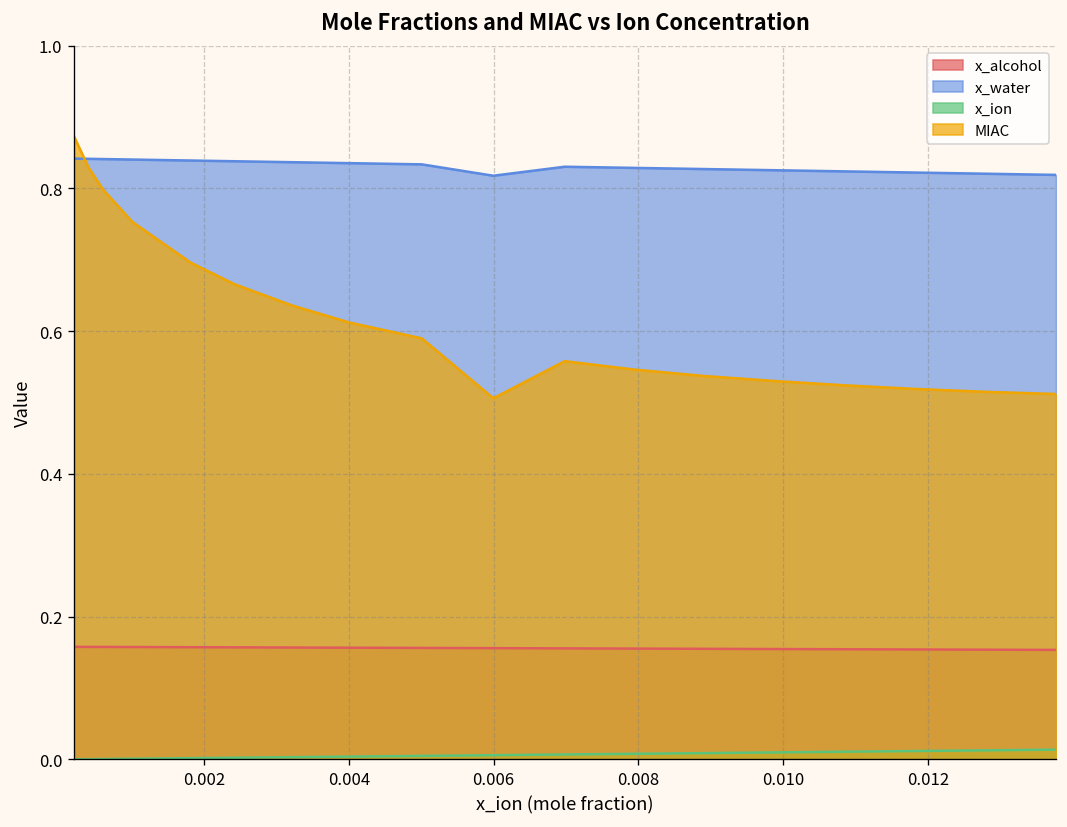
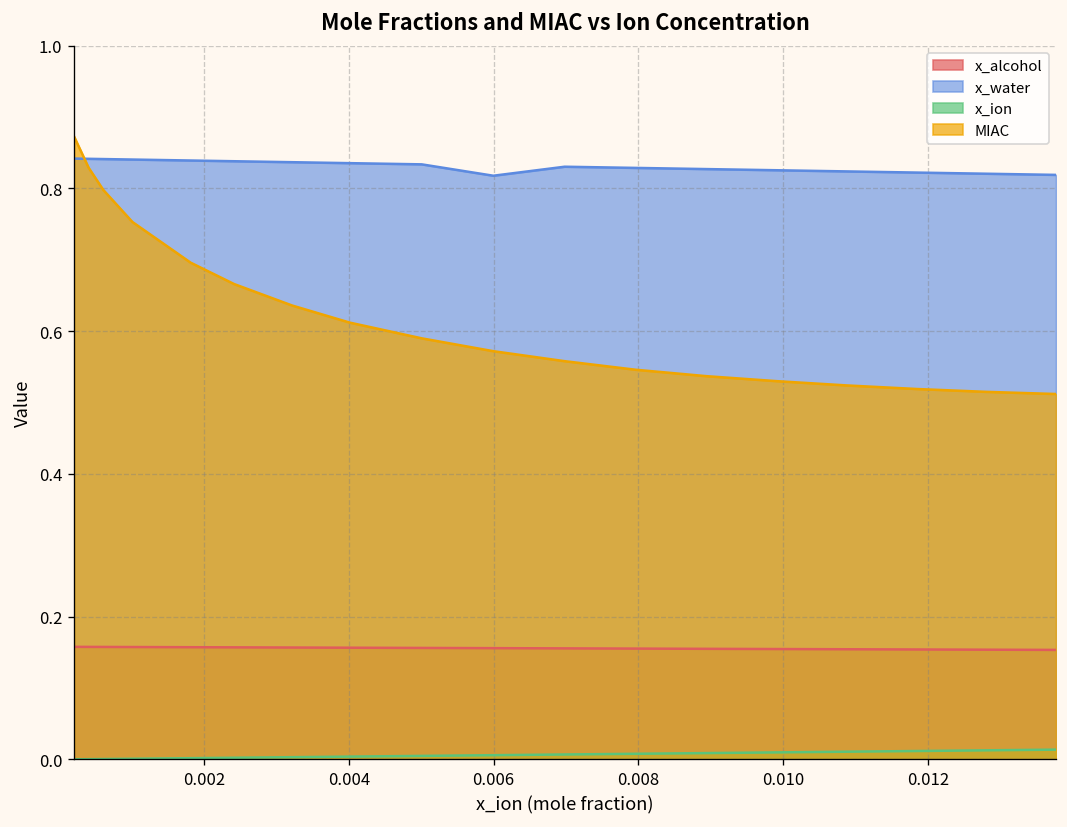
  {
    "x_alcohol": {
      "0.006": 0.16
    },
    "x_water": {
      "0.006": 0.82
    },
    "x_ion": {
      "0.006": 0.01
    },
    "MIAC": {
-     "0.006": 0.51
+     "0.006": 0.57
    }
  }
